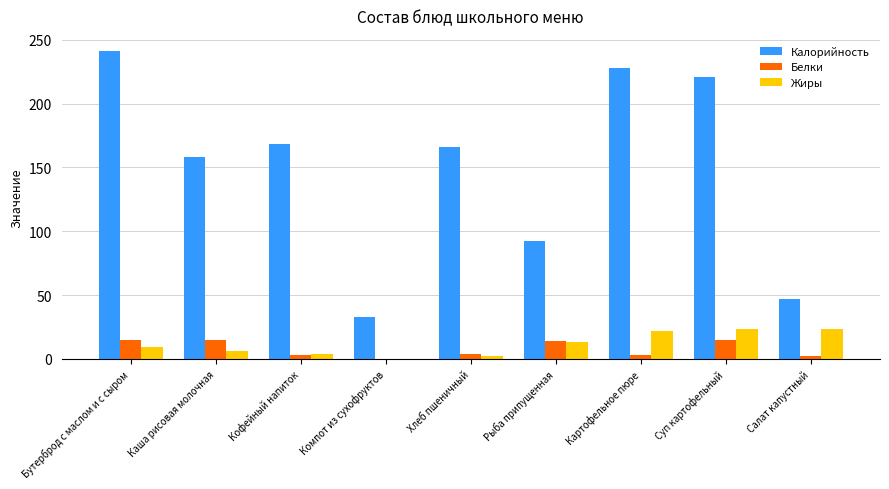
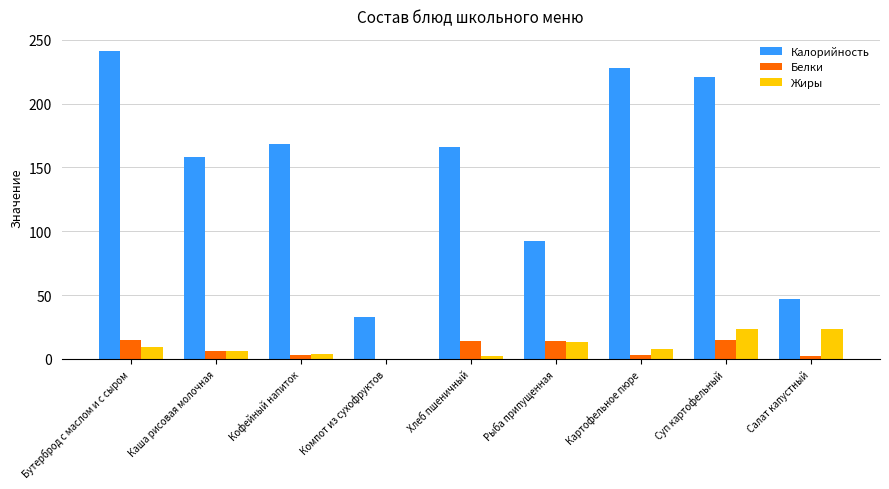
  {
    "Калорийность": {
      "Бутерброд с маслом и с сыром": 241,
      "Каша рисовая молочная": 158,
      "Кофейный напиток": 168,
      "Компот из сухофруктов": 33,
      "Хлеб пшеничный": 166,
      "Рыба припущенная": 92,
      "Картофельное пюре": 228,
      "Суп картофельный": 221,
      "Салат капустный": 47
    },
    "Белки": {
      "Бутерброд с маслом и с сыром": 15,
-     "Каша рисовая молочная": 15,
+     "Каша рисовая молочная": 6,
      "Кофейный напиток": 3,
      "Компот из сухофруктов": 0,
-     "Хлеб пшеничный": 4,
+     "Хлеб пшеничный": 14,
      "Рыба припущенная": 14,
      "Картофельное пюре": 3,
      "Суп картофельный": 15,
      "Салат капустный": 2
    },
    "Жиры": {
      "Бутерброд с маслом и с сыром": 9,
      "Каша рисовая молочная": 6,
      "Кофейный напиток": 4,
      "Компот из сухофруктов": 0,
      "Хлеб пшеничный": 2,
      "Рыба припущенная": 13,
-     "Картофельное пюре": 22,
+     "Картофельное пюре": 8,
      "Суп картофельный": 23,
      "Салат капустный": 23
    }
  }
